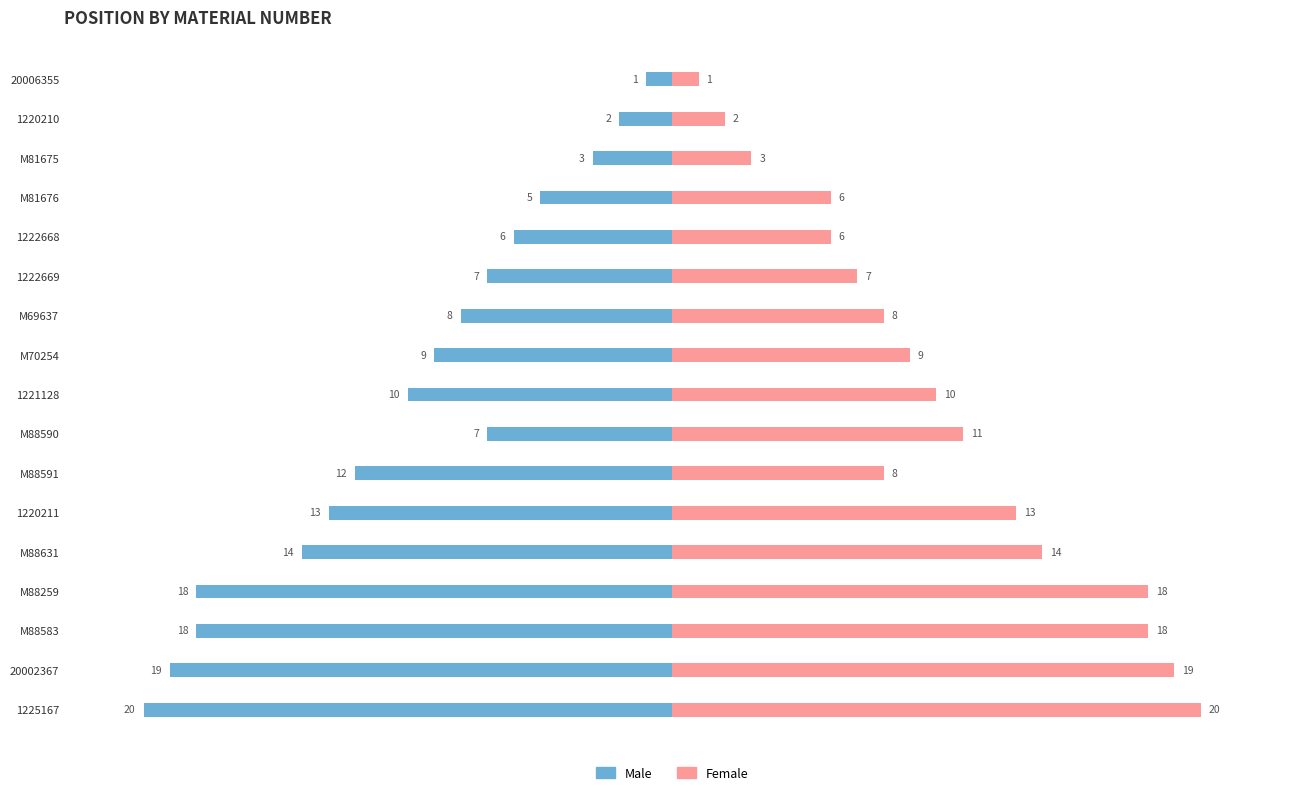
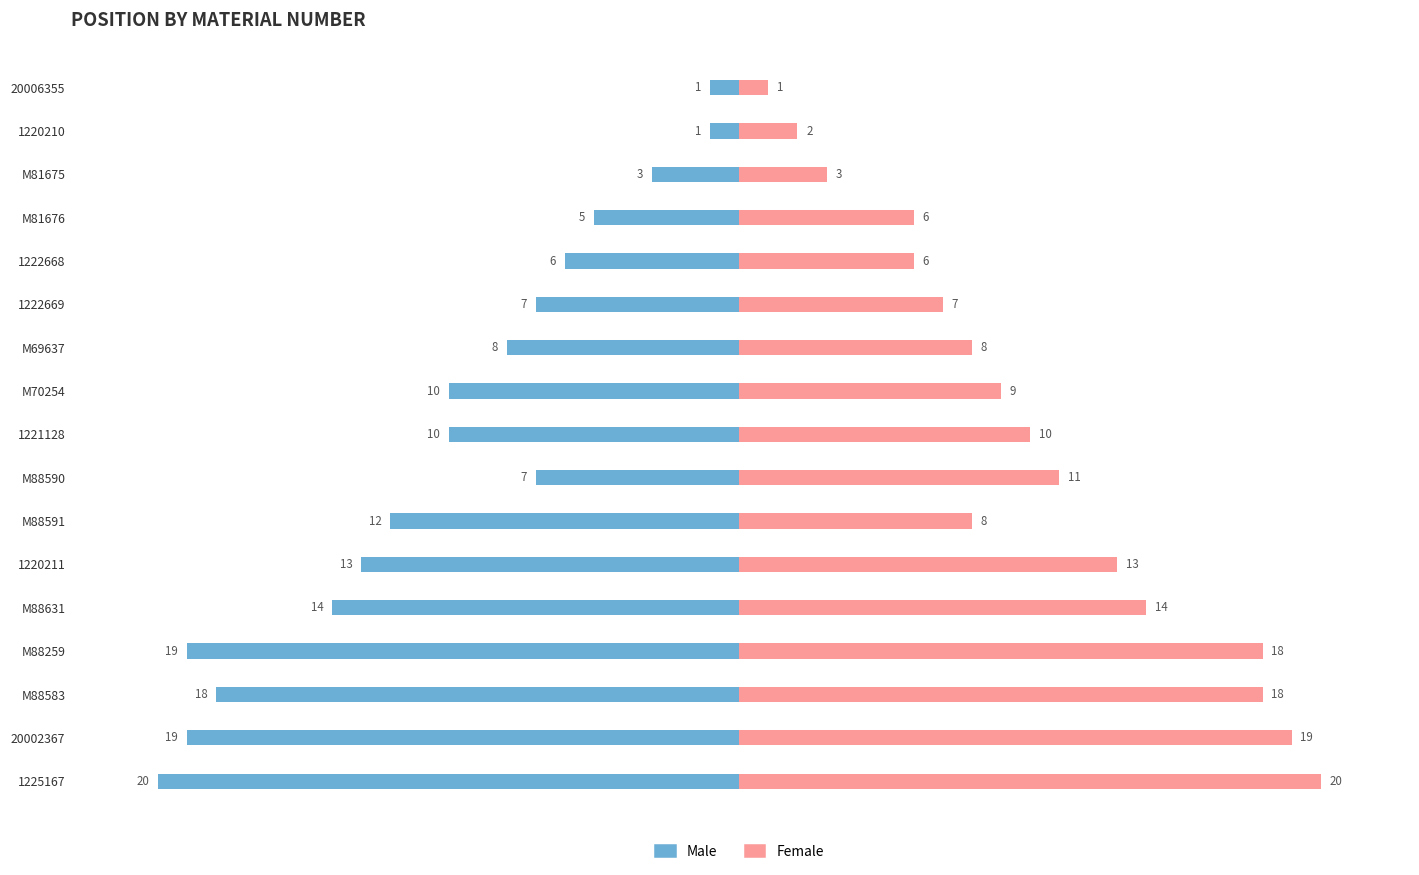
  {
    "Male": {
-     "1220210": 2,
-     "M70254": 9,
-     "M88259": 18
+     "1220210": 1,
+     "M70254": 10,
+     "M88259": 19
    },
    "Female": {
      "20006355": 1,
      "1220210": 2,
      "M81675": 3,
      "M81676": 6,
      "1222668": 6,
      "1222669": 7,
      "M69637": 8,
      "M70254": 9,
      "1221128": 10,
      "M88590": 11,
      "M88591": 8,
      "1220211": 13,
      "M88631": 14,
      "M88259": 18,
      "M88583": 18,
      "20002367": 19,
      "1225167": 20
    }
  }
